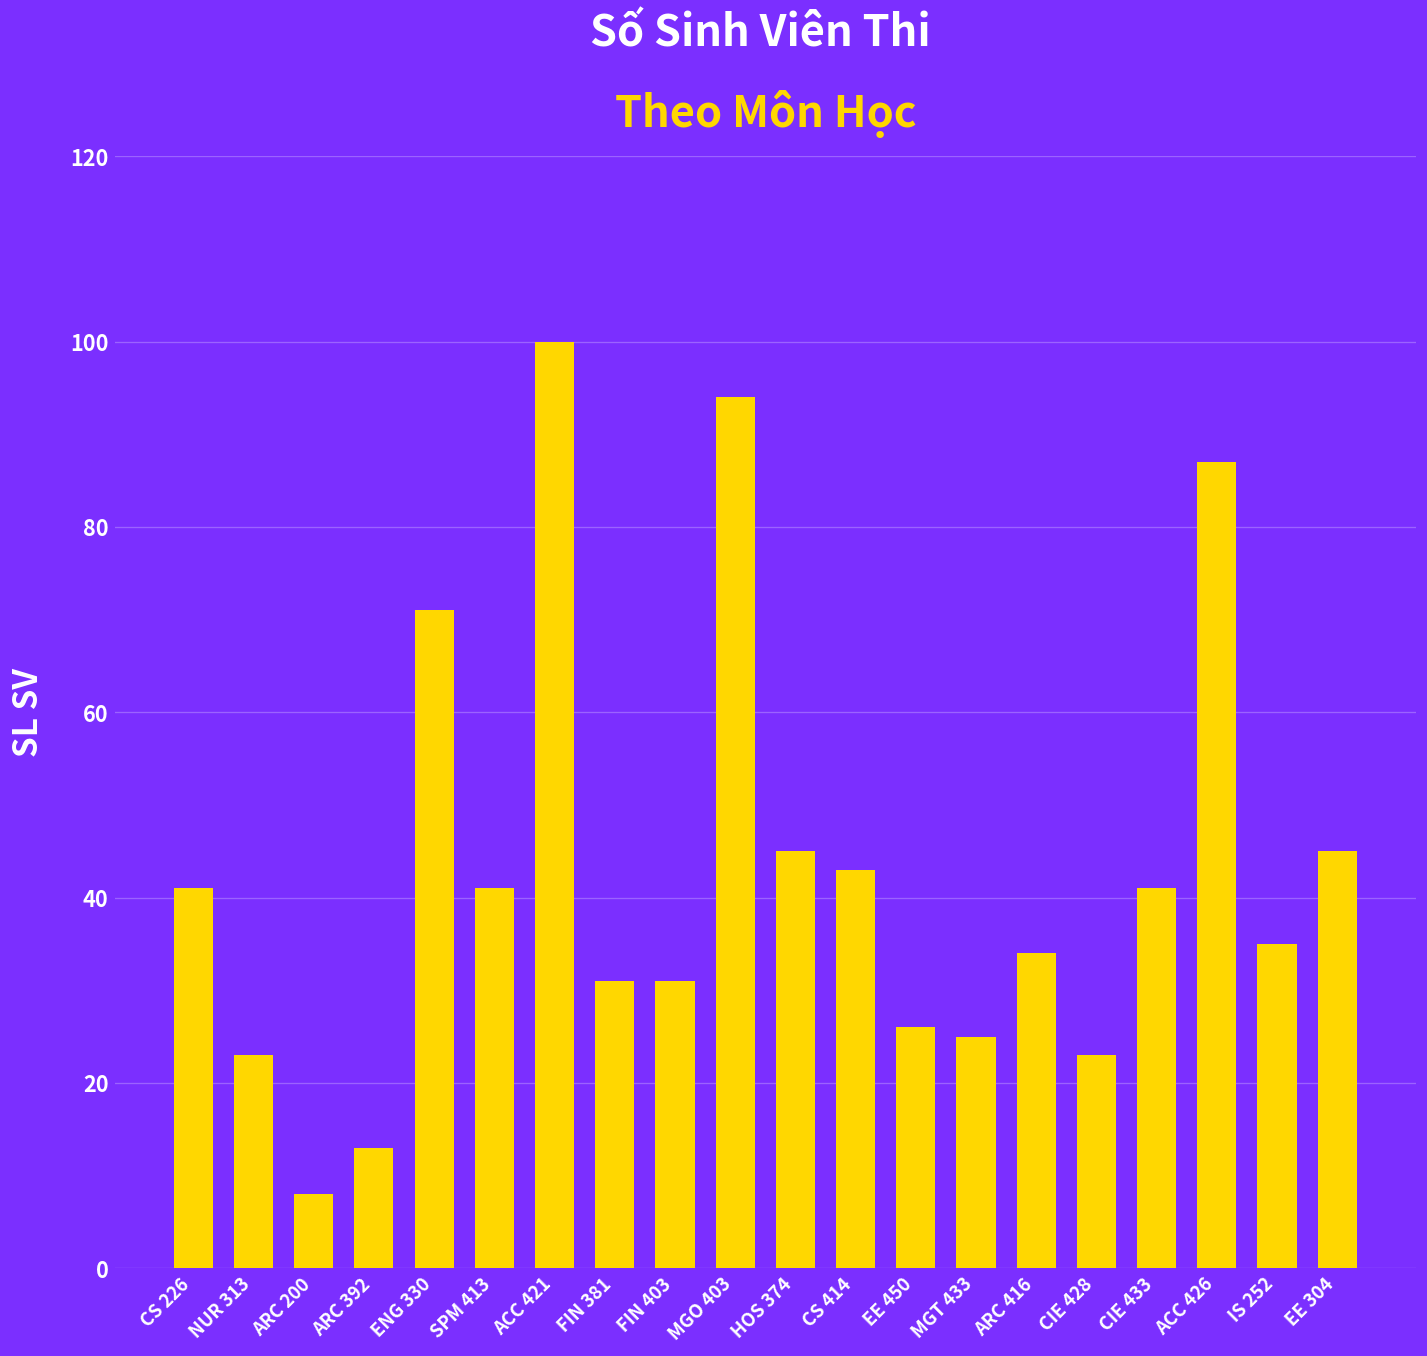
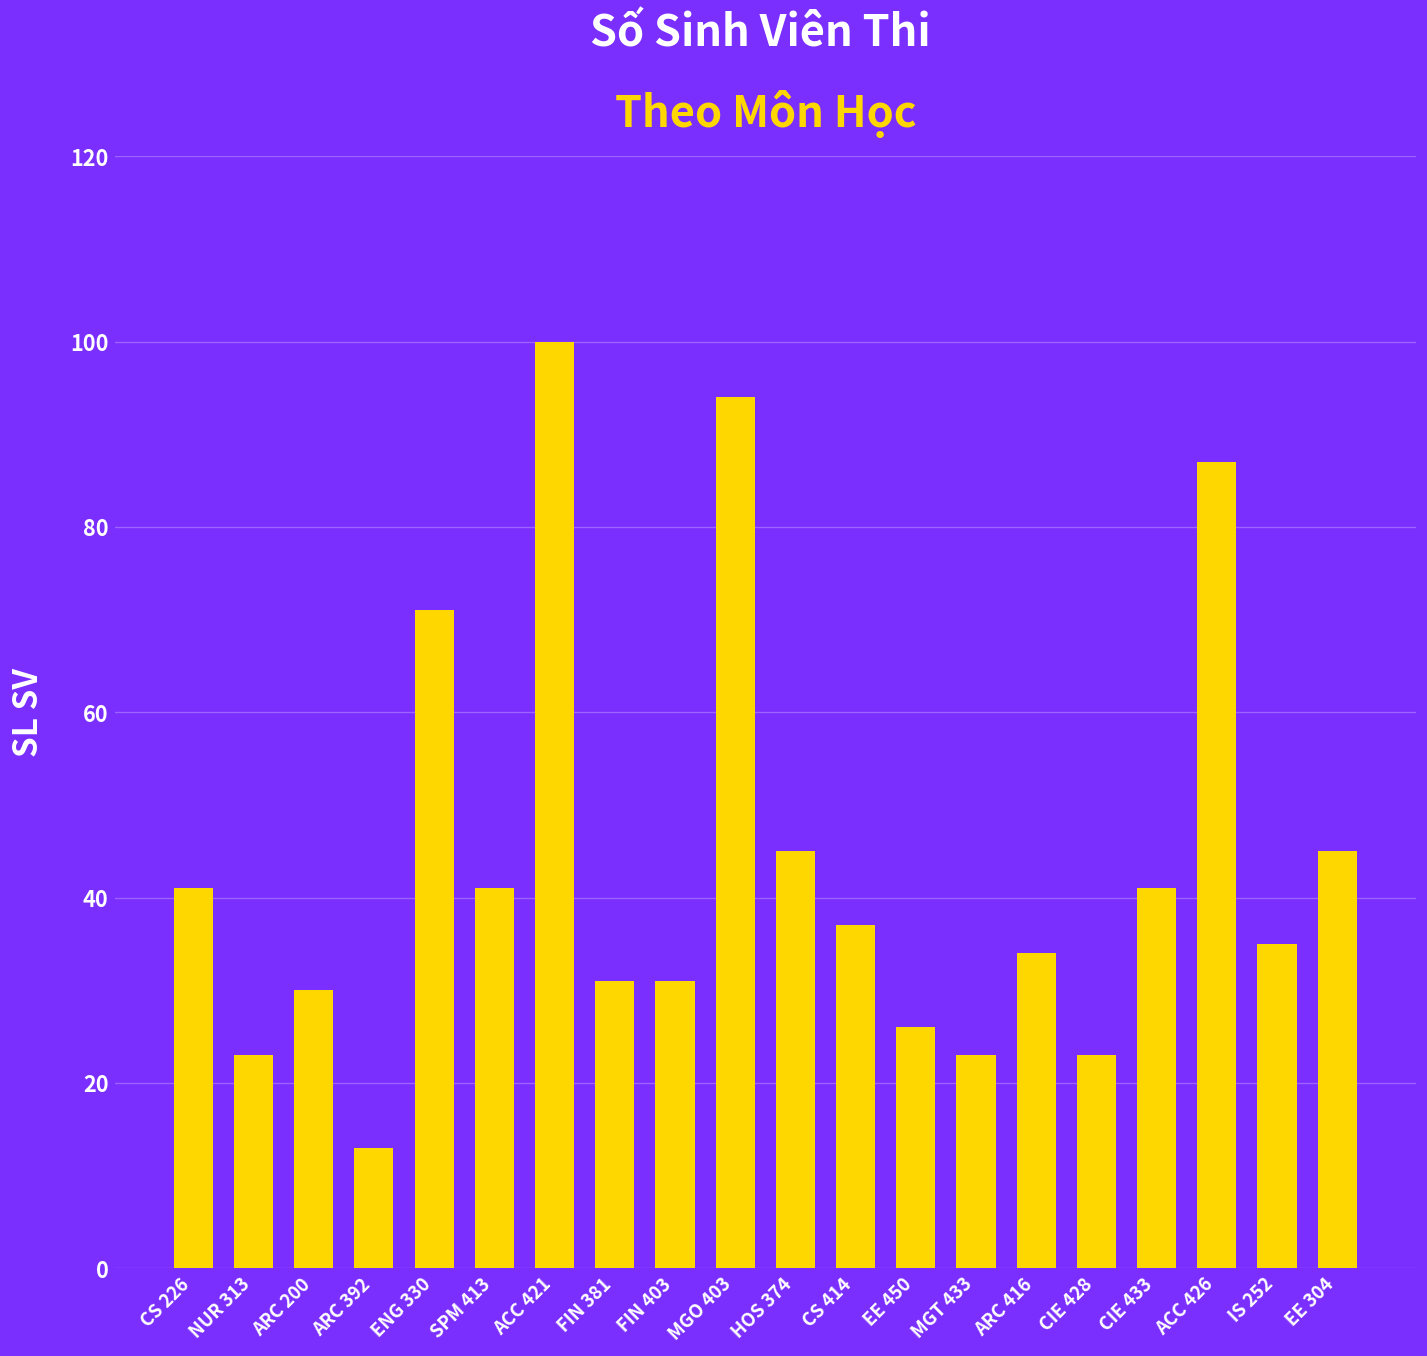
  {
    "CS 226": 41,
    "NUR 313": 23,
-   "ARC 200": 8,
+   "ARC 200": 30,
    "ARC 392": 13,
    "ENG 330": 71,
    "SPM 413": 41,
    "ACC 421": 100,
    "FIN 381": 31,
    "FIN 403": 31,
    "MGO 403": 94,
    "HOS 374": 45,
-   "CS 414": 43,
+   "CS 414": 37,
    "EE 450": 26,
-   "MGT 433": 25,
+   "MGT 433": 23,
    "ARC 416": 34,
    "CIE 428": 23,
    "CIE 433": 41,
    "ACC 426": 87,
    "IS 252": 35,
    "EE 304": 45
  }
